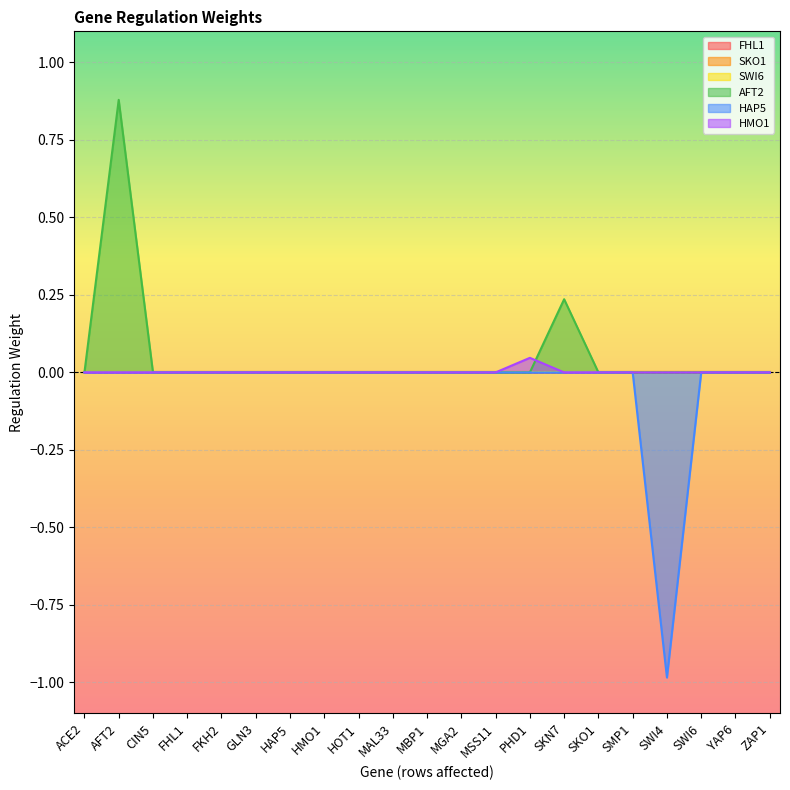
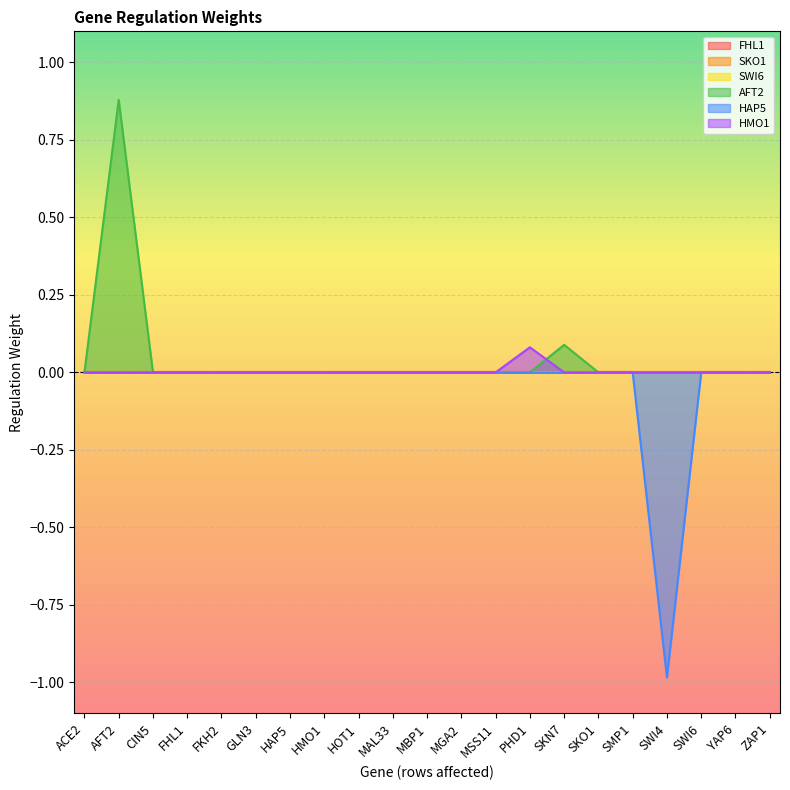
  {
    "AFT2": {
      "AFT2": 0.88,
-     "SKN7": 0.24
+     "SKN7": 0.09
    },
    "HMO1": {
-     "PHD1": 0.05
+     "PHD1": 0.08
    }
  }
